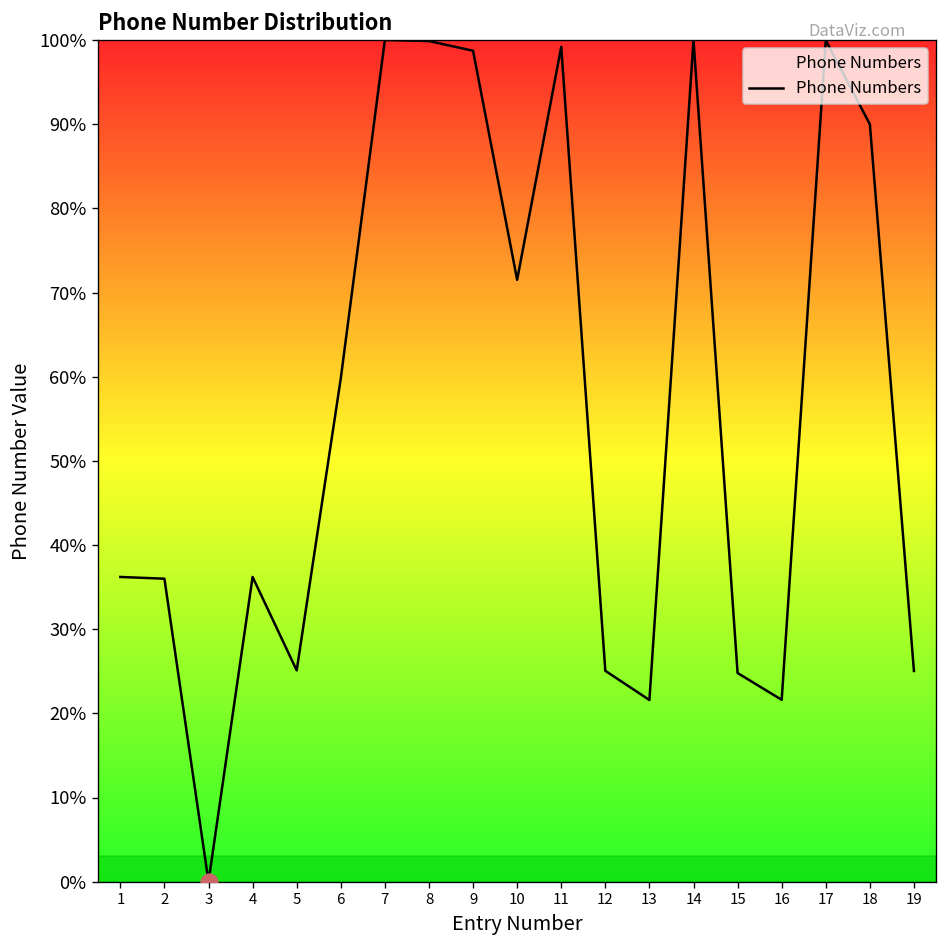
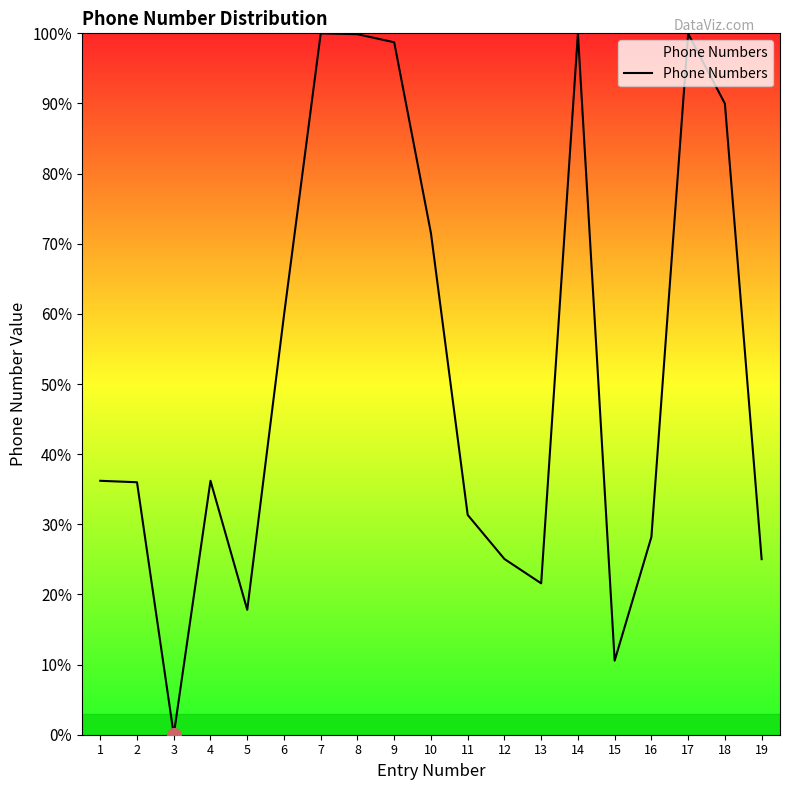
  {
    "Phone Numbers": {
      "1": "36%",
      "2": "36%",
      "4": "36%",
-     "5": "25%",
+     "5": "18%",
      "6": "60%",
      "7": "100%",
      "8": "100%",
      "9": "99%",
      "10": "72%",
-     "11": "99%",
+     "11": "31%",
      "12": "25%",
      "13": "22%",
      "14": "100%",
-     "15": "25%",
-     "16": "22%",
+     "15": "11%",
+     "16": "28%",
      "17": "100%",
      "18": "90%",
      "19": "25%"
    }
  }
